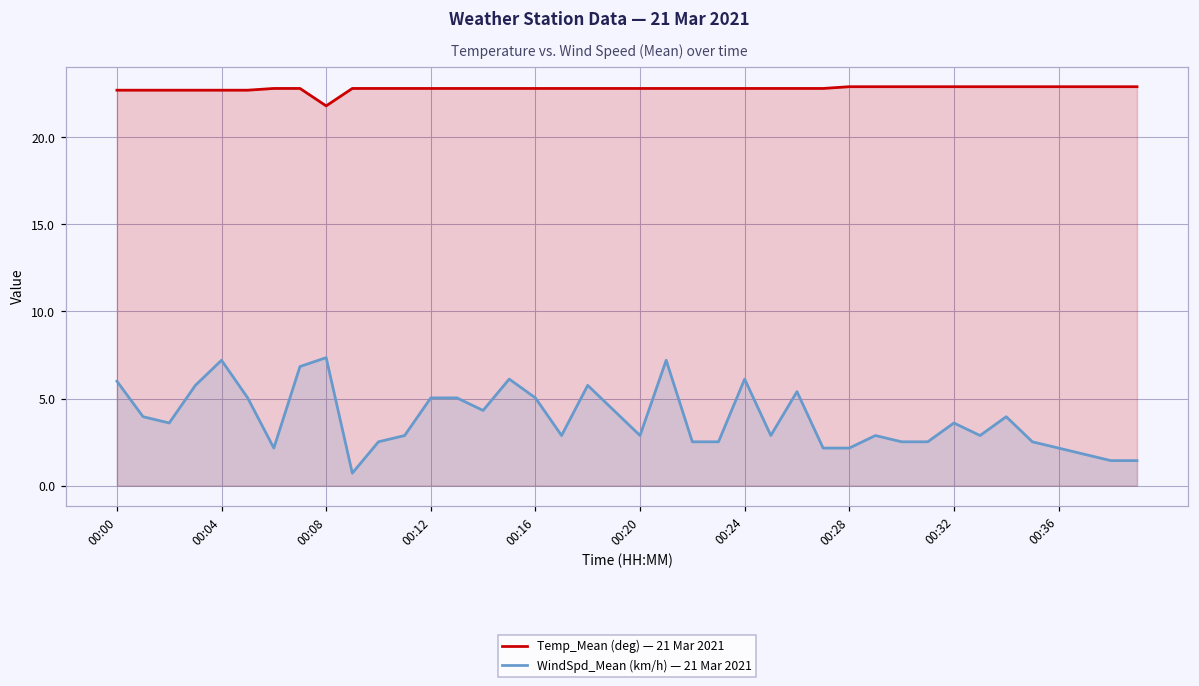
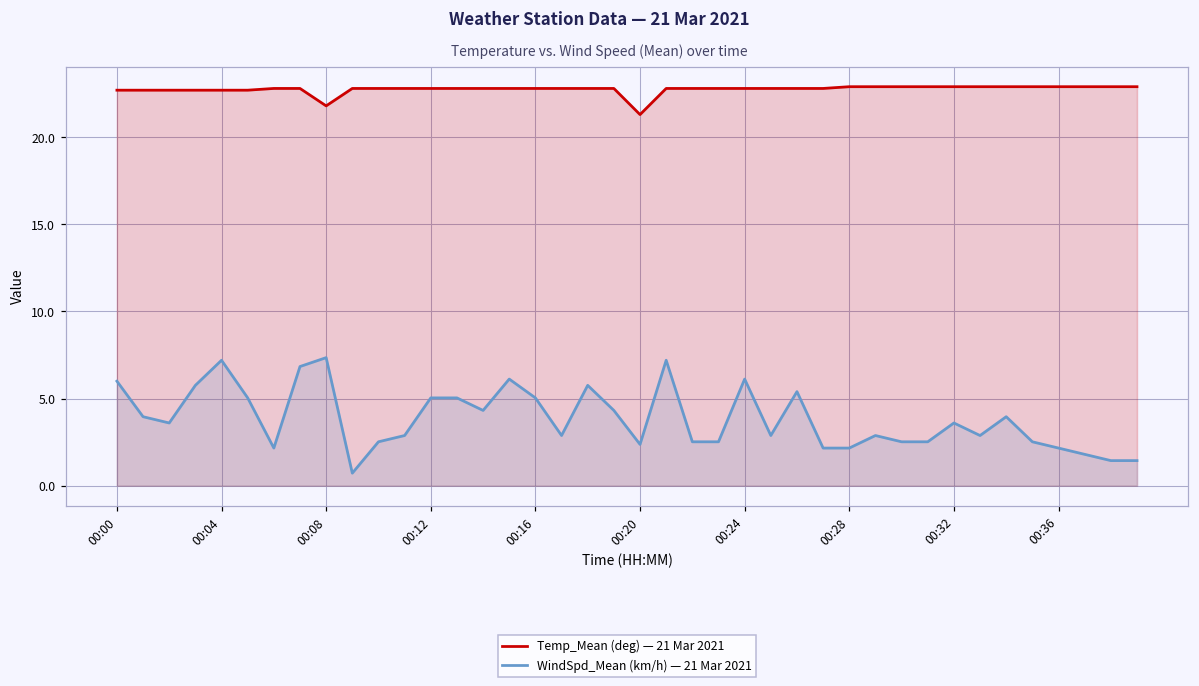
  {
    "Temp_Mean (deg) — 21 Mar 2021": {
      "00:00": 22.7,
      "00:04": 22.7,
      "00:08": 21.8,
      "00:12": 22.8,
      "00:16": 22.8,
-     "00:20": 22.8,
+     "00:20": 21.3,
      "00:24": 22.8,
      "00:28": 22.9,
      "00:32": 22.9,
      "00:36": 22.9
    },
    "WindSpd_Mean (km/h) — 21 Mar 2021": {
      "00:00": 6.0,
      "00:04": 7.2,
      "00:08": 7.4,
      "00:12": 5.0,
      "00:16": 5.0,
-     "00:20": 2.9,
+     "00:20": 2.4,
      "00:24": 6.1,
      "00:28": 2.2,
      "00:32": 3.6,
      "00:36": 2.2
    }
  }
